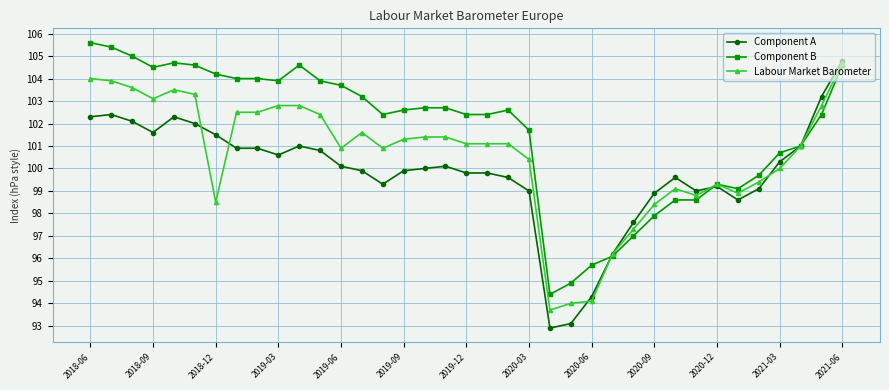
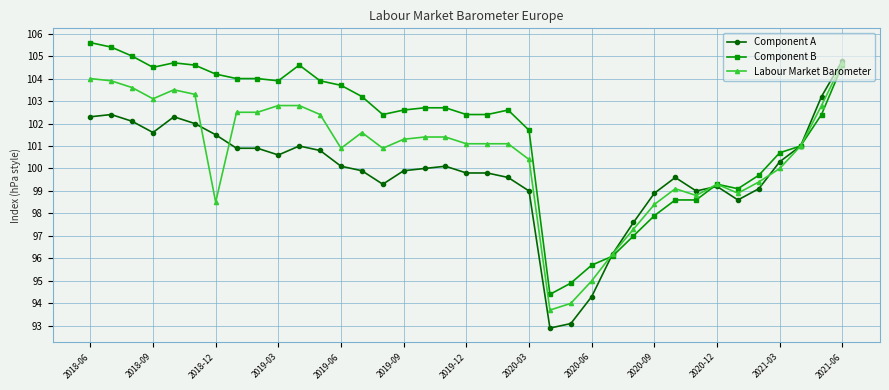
  {
    "Labour Market Barometer": {
      "2018-06": 104.0,
      "2018-09": 103.1,
      "2018-12": 98.5,
      "2019-03": 102.8,
      "2019-06": 100.9,
      "2019-09": 101.3,
      "2019-12": 101.1,
      "2020-03": 100.4,
-     "2020-06": 94.1,
+     "2020-06": 95.0,
      "2020-09": 98.4,
      "2021-03": 100.0
    }
  }
